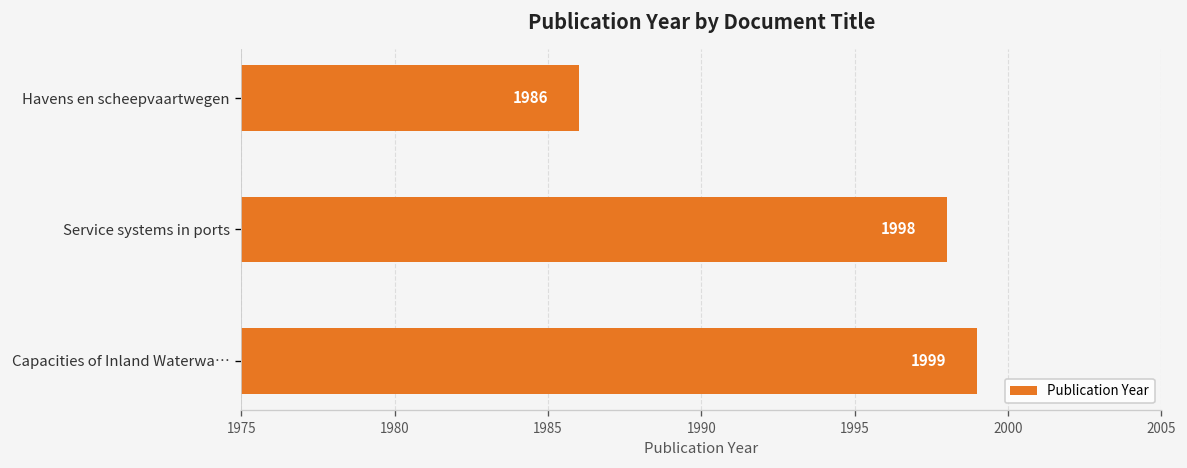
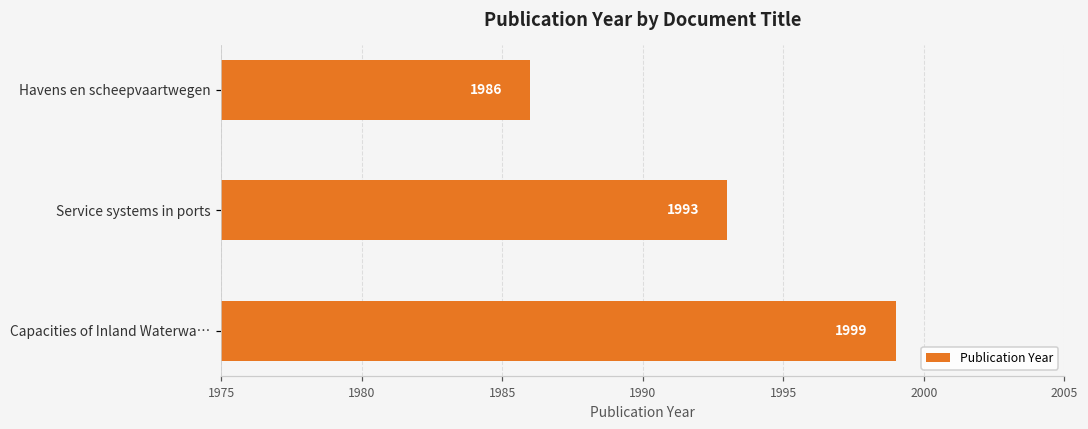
  {
    "Havens en scheepvaartwegen": 1986,
-   "Service systems in ports": 1998,
+   "Service systems in ports": 1993,
    "Capacities of Inland Waterwa…": 1999
  }
